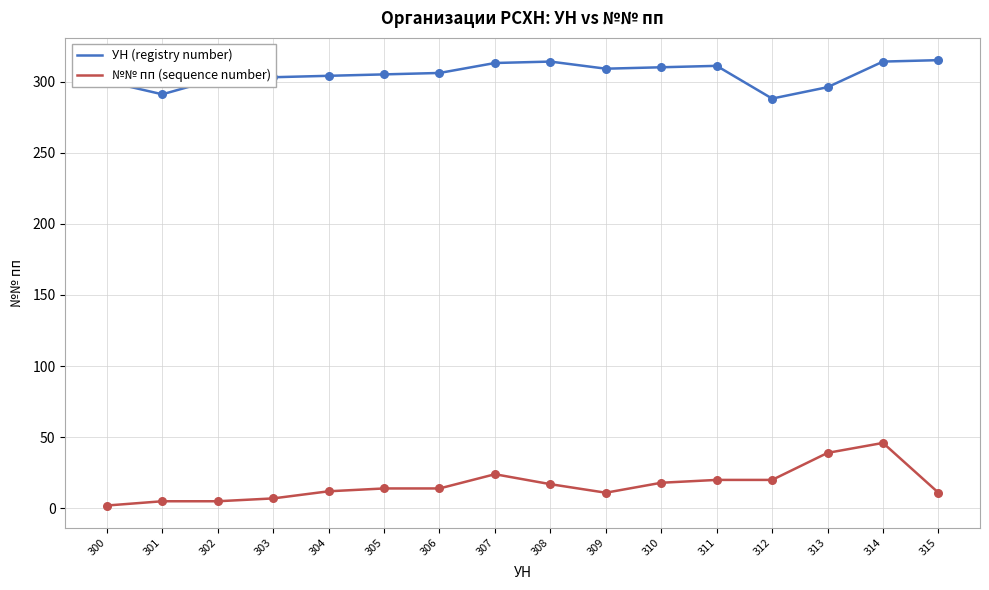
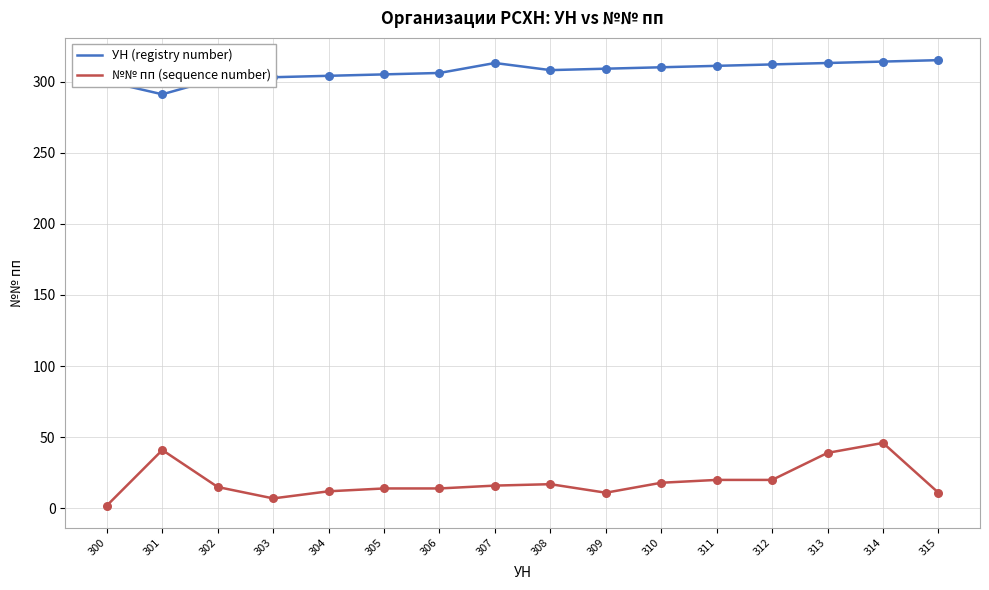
  {
    "УН (registry number)": {
      "301": 291,
      "304": 304,
      "305": 305,
      "306": 306,
      "307": 313,
-     "308": 314,
+     "308": 308,
      "309": 309,
      "310": 310,
      "311": 311,
-     "312": 288,
-     "313": 296,
+     "312": 312,
+     "313": 313,
      "314": 314,
      "315": 315
    },
    "№№ пп (sequence number)": {
      "300": 2,
-     "301": 5,
-     "302": 5,
+     "301": 41,
+     "302": 15,
      "303": 7,
      "304": 12,
      "305": 14,
      "306": 14,
-     "307": 24,
+     "307": 16,
      "308": 17,
      "309": 11,
      "310": 18,
      "311": 20,
      "312": 20,
      "313": 39,
      "314": 46,
      "315": 11
    }
  }
